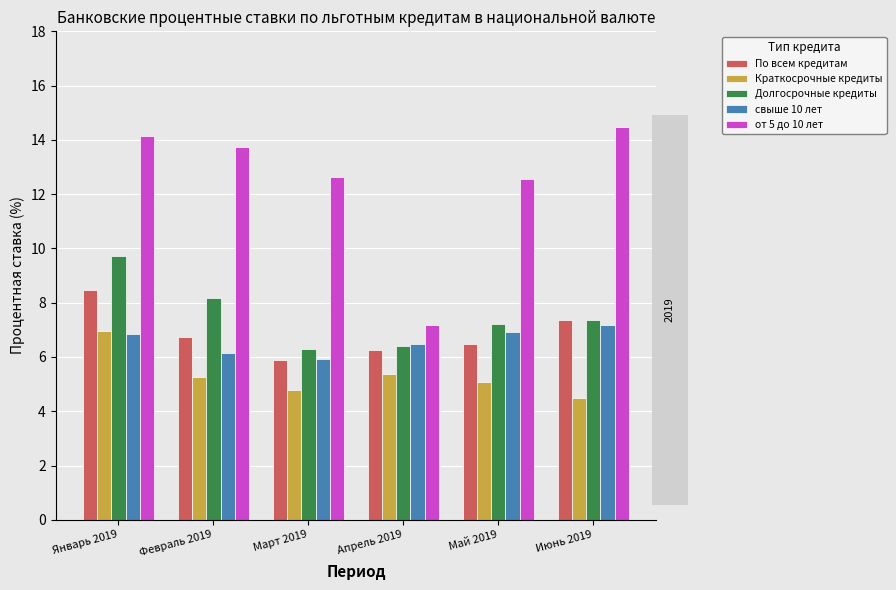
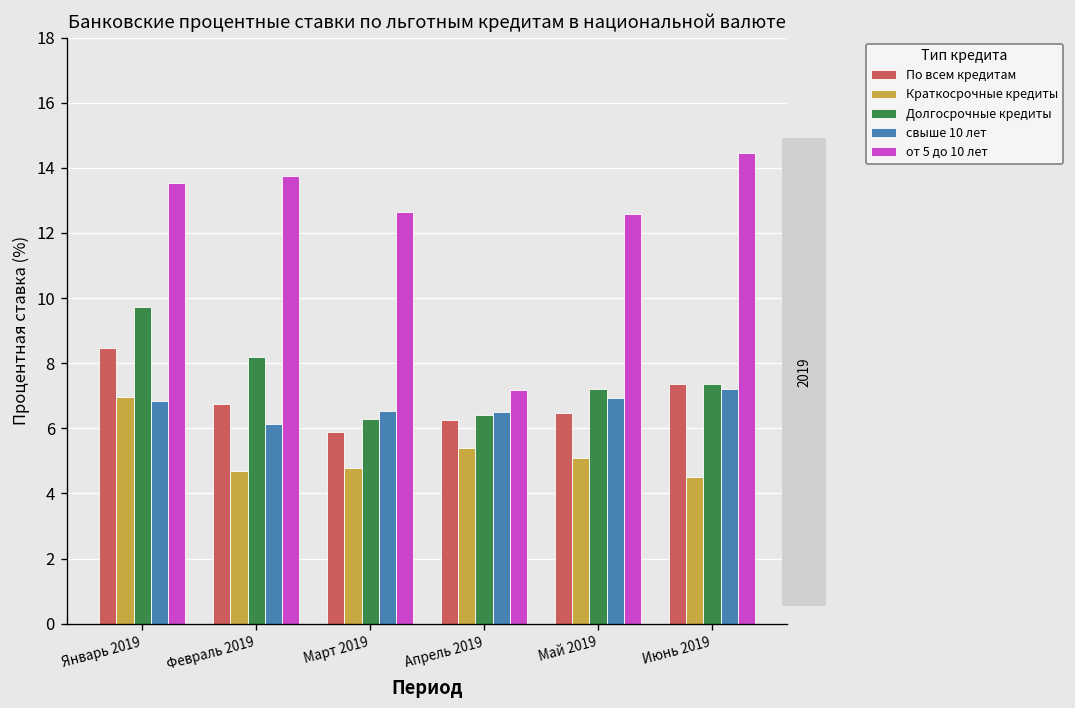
  {
    "По всем кредитам": {
      "Январь 2019": 8.5,
      "Февраль 2019": 6.8,
      "Март 2019": 5.9,
      "Апрель 2019": 6.2,
      "Май 2019": 6.5,
      "Июнь 2019": 7.4
    },
    "Краткосрочные кредиты": {
      "Январь 2019": 6.9,
-     "Февраль 2019": 5.3,
+     "Февраль 2019": 4.7,
      "Март 2019": 4.8,
      "Апрель 2019": 5.4,
      "Май 2019": 5.1,
      "Июнь 2019": 4.5
    },
    "Долгосрочные кредиты": {
      "Январь 2019": 9.7,
      "Февраль 2019": 8.2,
      "Март 2019": 6.3,
      "Апрель 2019": 6.4,
      "Май 2019": 7.2,
      "Июнь 2019": 7.4
    },
    "свыше 10 лет": {
      "Январь 2019": 6.8,
      "Февраль 2019": 6.1,
-     "Март 2019": 5.9,
+     "Март 2019": 6.5,
      "Апрель 2019": 6.5,
      "Май 2019": 6.9,
      "Июнь 2019": 7.2
    },
    "от 5 до 10 лет": {
-     "Январь 2019": 14.1,
+     "Январь 2019": 13.5,
      "Февраль 2019": 13.7,
      "Март 2019": 12.6,
      "Апрель 2019": 7.2,
      "Май 2019": 12.6,
      "Июнь 2019": 14.5
    }
  }
